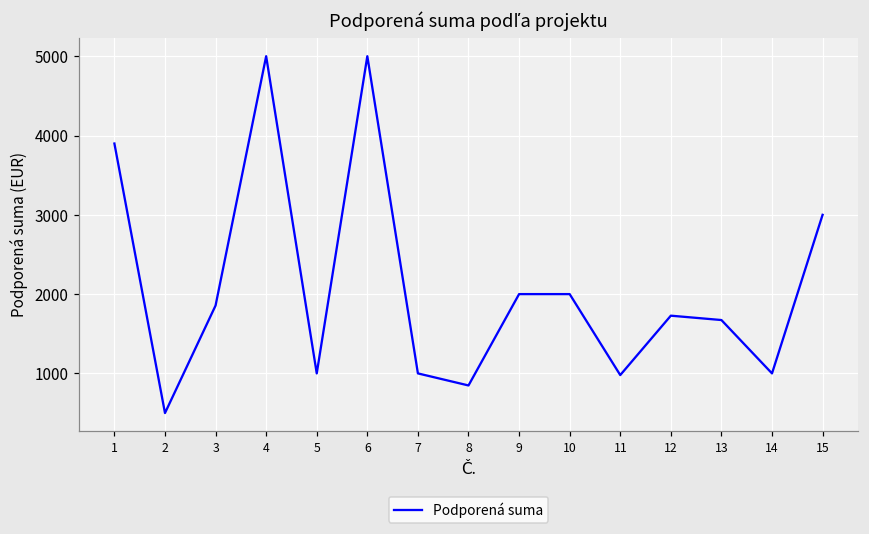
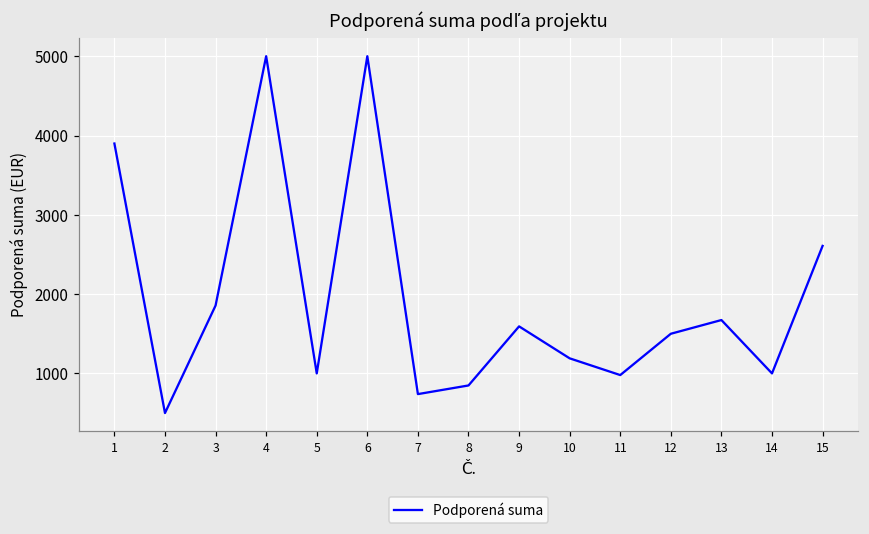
  {
    "1": 3900,
    "2": 500,
    "3": 1900,
    "4": 5000,
    "5": 1000,
    "6": 5000,
-   "7": 1000,
+   "7": 700,
    "8": 800,
-   "9": 2000,
-   "10": 2000,
+   "9": 1600,
+   "10": 1200,
    "11": 1000,
-   "12": 1700,
+   "12": 1500,
    "13": 1700,
    "14": 1000,
-   "15": 3000
+   "15": 2600
  }
